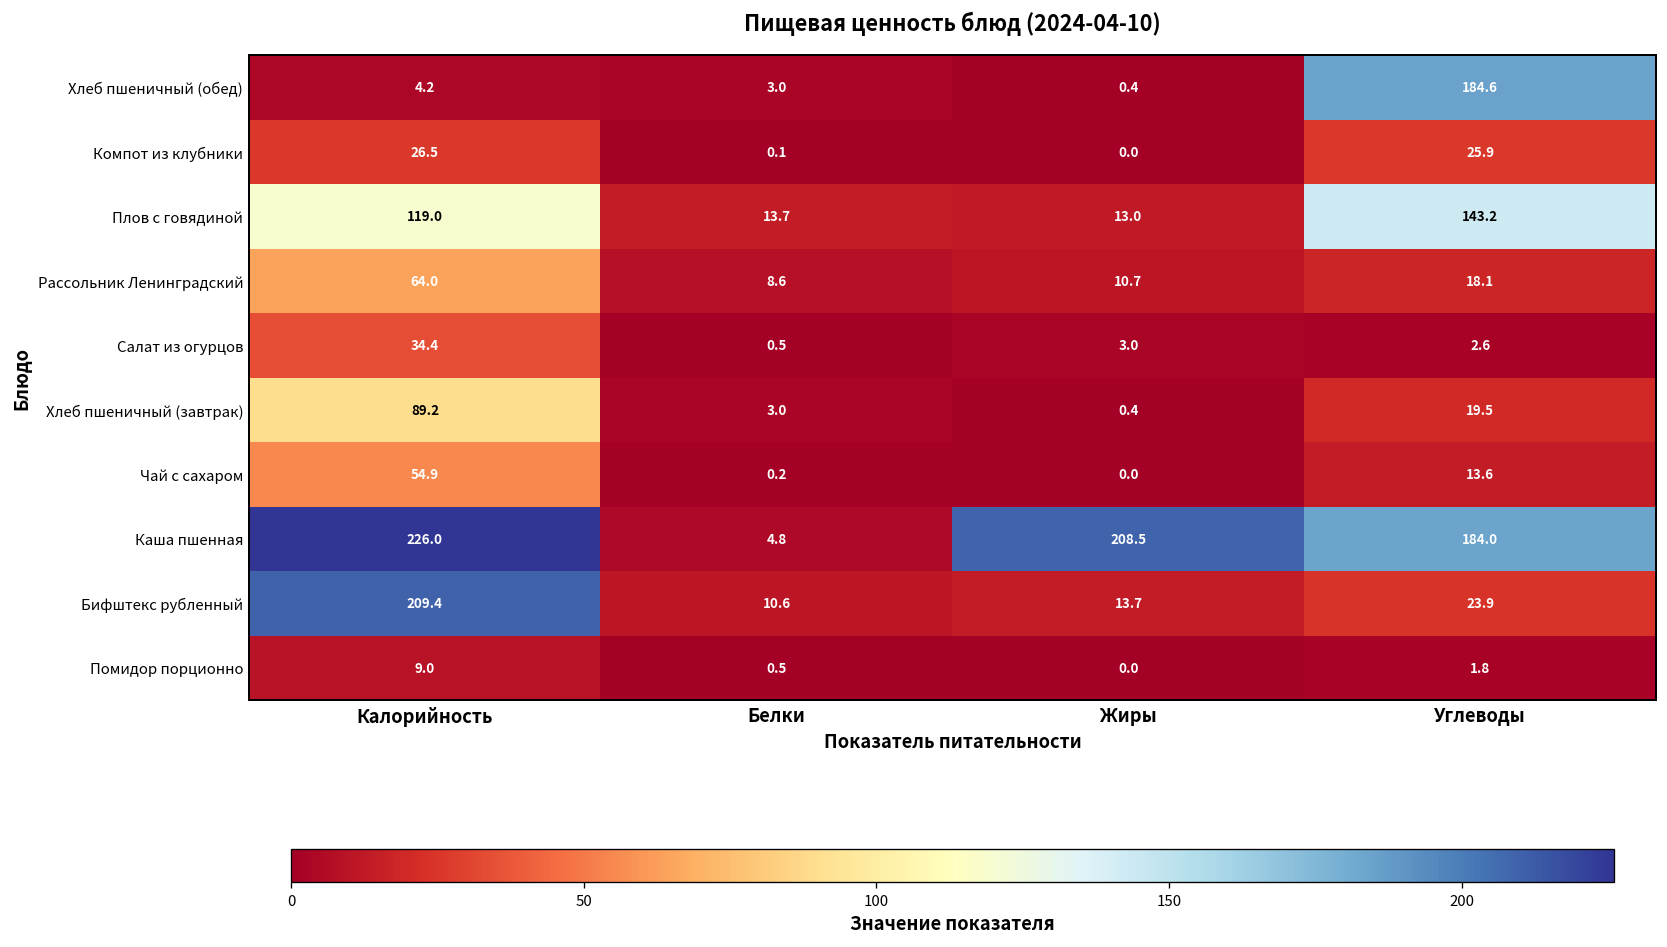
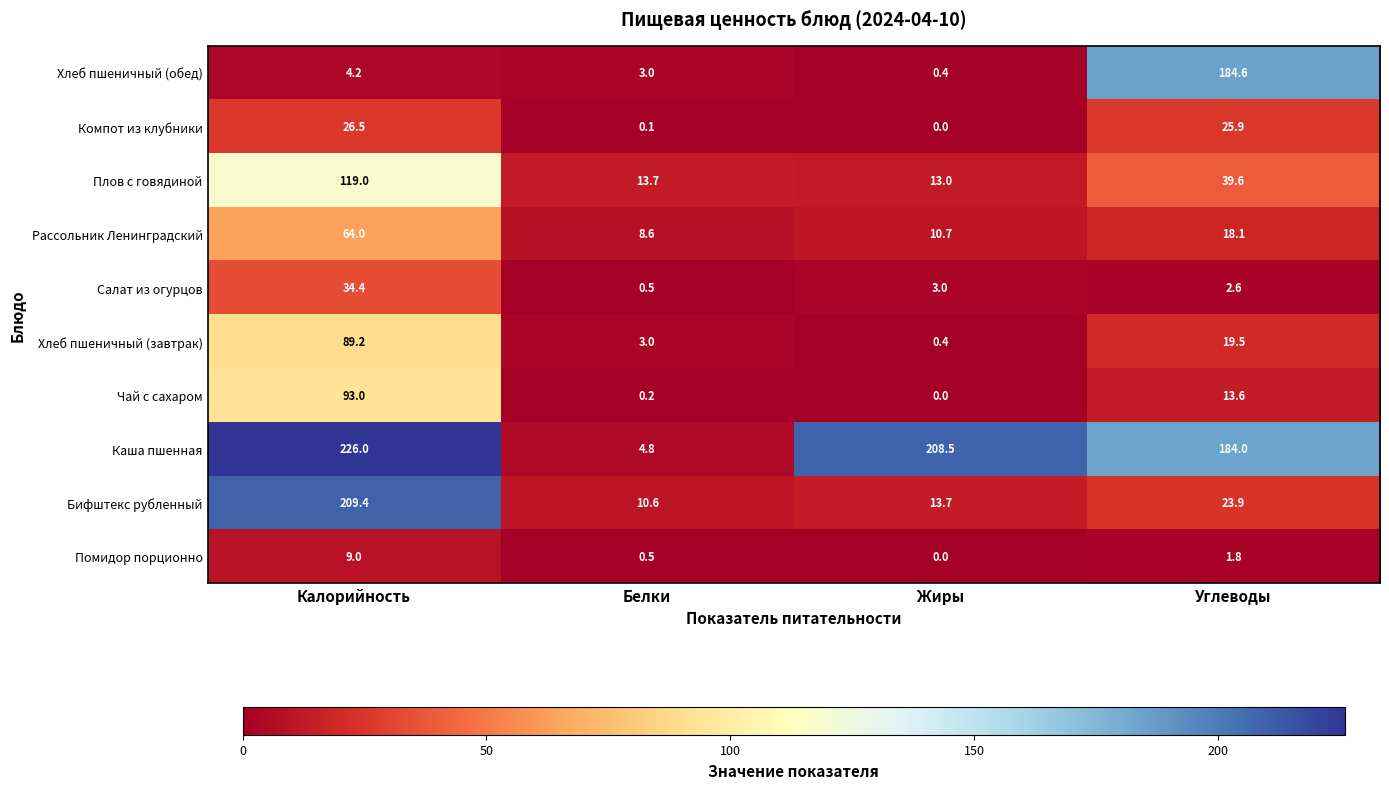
  {
    "Хлеб пшеничный (обед)": {
      "Калорийность": 4.2,
      "Белки": 3.0,
      "Жиры": 0.4,
      "Углеводы": 184.6
    },
    "Компот из клубники": {
      "Калорийность": 26.5,
      "Белки": 0.1,
      "Жиры": 0.0,
      "Углеводы": 25.9
    },
    "Плов с говядиной": {
      "Калорийность": 119.0,
      "Белки": 13.7,
      "Жиры": 13.0,
-     "Углеводы": 143.2
+     "Углеводы": 39.6
    },
    "Рассольник Ленинградский": {
      "Калорийность": 64.0,
      "Белки": 8.6,
      "Жиры": 10.7,
      "Углеводы": 18.1
    },
    "Салат из огурцов": {
      "Калорийность": 34.4,
      "Белки": 0.5,
      "Жиры": 3.0,
      "Углеводы": 2.6
    },
    "Хлеб пшеничный (завтрак)": {
      "Калорийность": 89.2,
      "Белки": 3.0,
      "Жиры": 0.4,
      "Углеводы": 19.5
    },
    "Чай с сахаром": {
-     "Калорийность": 54.9,
+     "Калорийность": 93.0,
      "Белки": 0.2,
      "Жиры": 0.0,
      "Углеводы": 13.6
    },
    "Каша пшенная": {
      "Калорийность": 226.0,
      "Белки": 4.8,
      "Жиры": 208.5,
      "Углеводы": 184.0
    },
    "Бифштекс рубленный": {
      "Калорийность": 209.4,
      "Белки": 10.6,
      "Жиры": 13.7,
      "Углеводы": 23.9
    },
    "Помидор порционно": {
      "Калорийность": 9.0,
      "Белки": 0.5,
      "Жиры": 0.0,
      "Углеводы": 1.8
    }
  }
